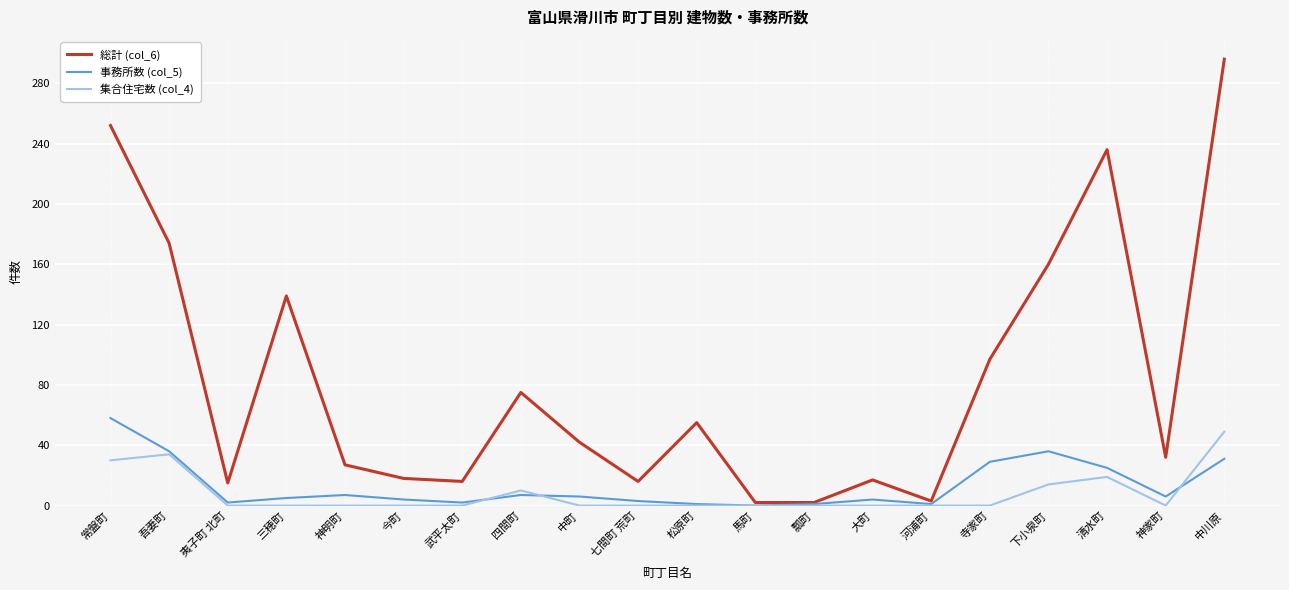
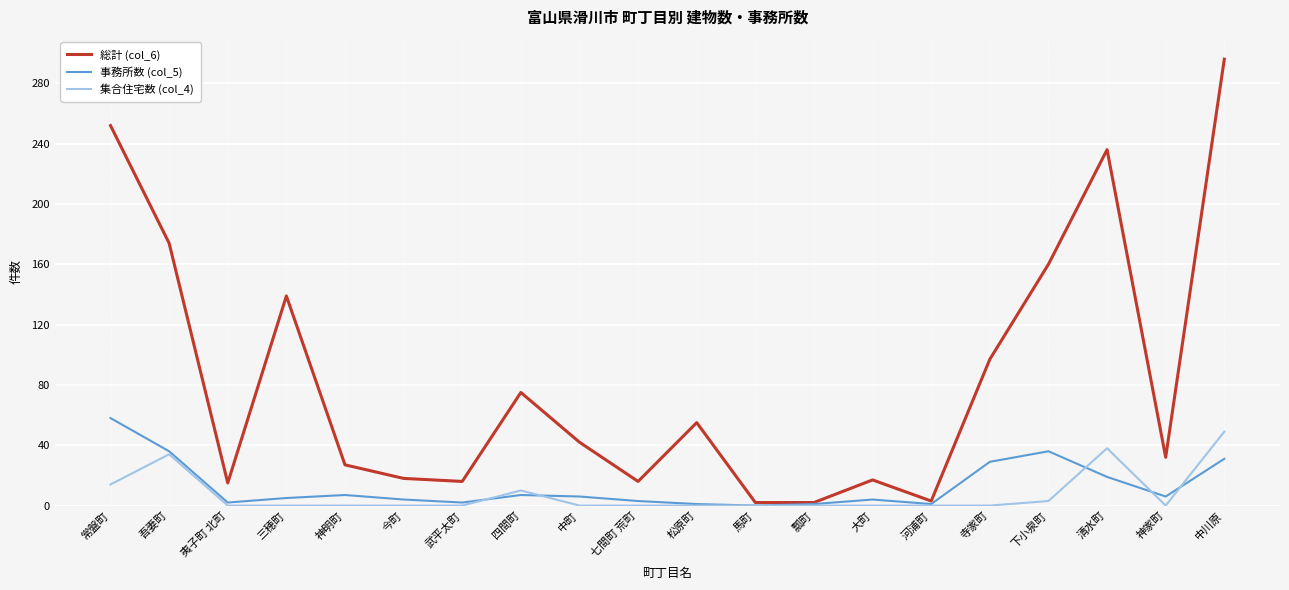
  {
    "総計 (col_6)": {
      "常盤町": 252,
      "吾妻町": 174,
      "夷子町 北町": 15,
      "三穂町": 139,
      "神明町": 27,
      "今町": 18,
      "武平太町": 16,
      "四間町": 75,
      "中町": 42,
      "七間町 荒町": 16,
      "松原町": 55,
      "馬町": 2,
      "大町": 17,
      "河浦町": 3,
      "寺家町": 97,
      "下小泉町": 160,
      "清水町": 236,
      "神家町": 32,
      "中川原": 296
    },
    "事務所数 (col_5)": {
      "常盤町": 58,
      "吾妻町": 36,
      "夷子町 北町": 2,
      "三穂町": 5,
      "神明町": 7,
      "今町": 4,
      "武平太町": 2,
      "四間町": 7,
      "中町": 6,
      "七間町 荒町": 3,
      "大町": 4,
      "寺家町": 29,
      "下小泉町": 36,
-     "清水町": 25,
+     "清水町": 19,
      "神家町": 6,
      "中川原": 31
    },
    "集合住宅数 (col_4)": {
-     "常盤町": 30,
+     "常盤町": 14,
      "吾妻町": 34,
      "夷子町 北町": 0,
      "三穂町": 0,
      "神明町": 0,
      "今町": 0,
      "武平太町": 0,
      "四間町": 10,
      "中町": 0,
      "七間町 荒町": 0,
      "大町": 0,
      "寺家町": 0,
-     "下小泉町": 14,
-     "清水町": 19,
+     "下小泉町": 3,
+     "清水町": 38,
      "神家町": 0,
      "中川原": 49
    }
  }
